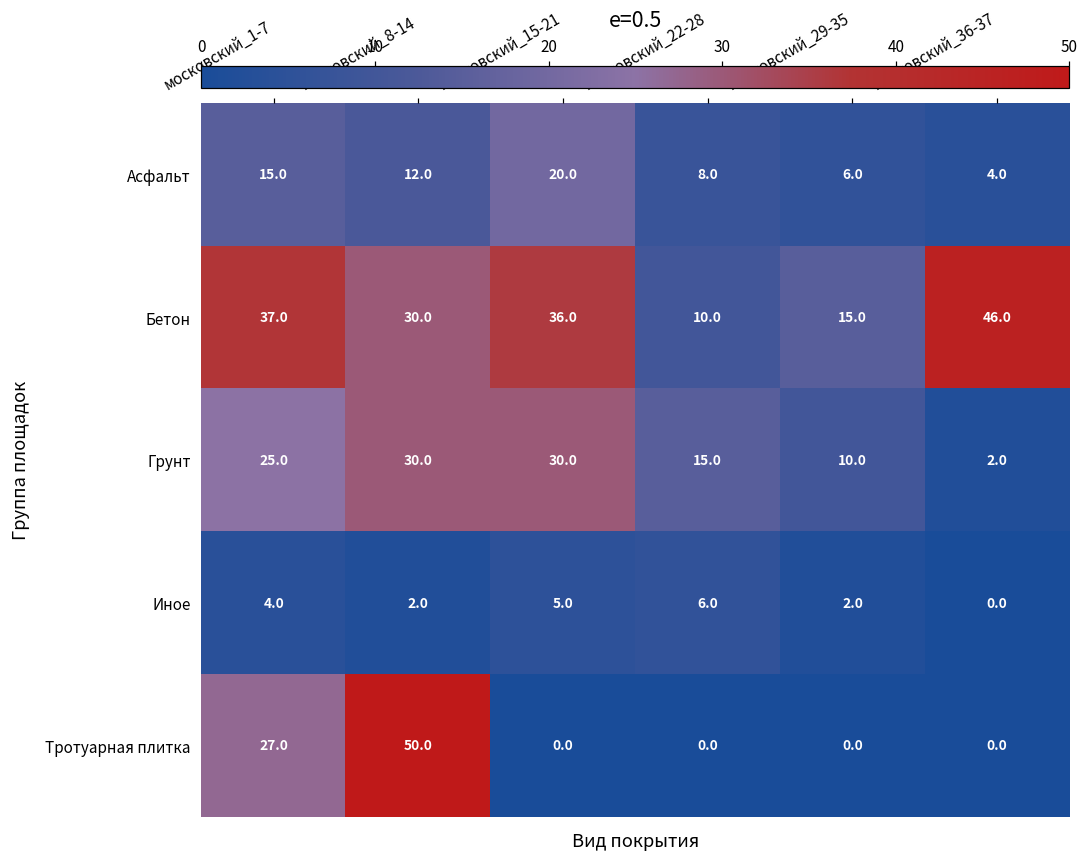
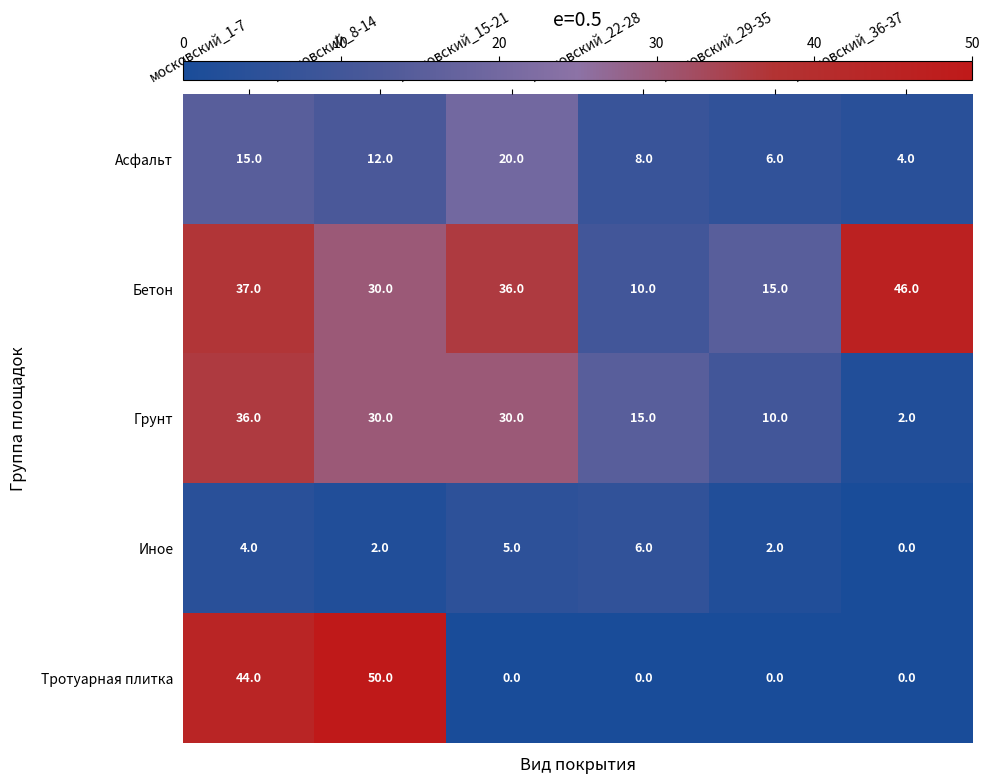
  {
    "Асфальт": {
      "московский_1-7": 15.0
    },
    "Бетон": {
      "московский_1-7": 37.0
    },
    "Грунт": {
-     "московский_1-7": 25.0
+     "московский_1-7": 36.0
    },
    "Иное": {
      "московский_1-7": 4.0
    },
    "Тротуарная плитка": {
-     "московский_1-7": 27.0
+     "московский_1-7": 44.0
    }
  }
